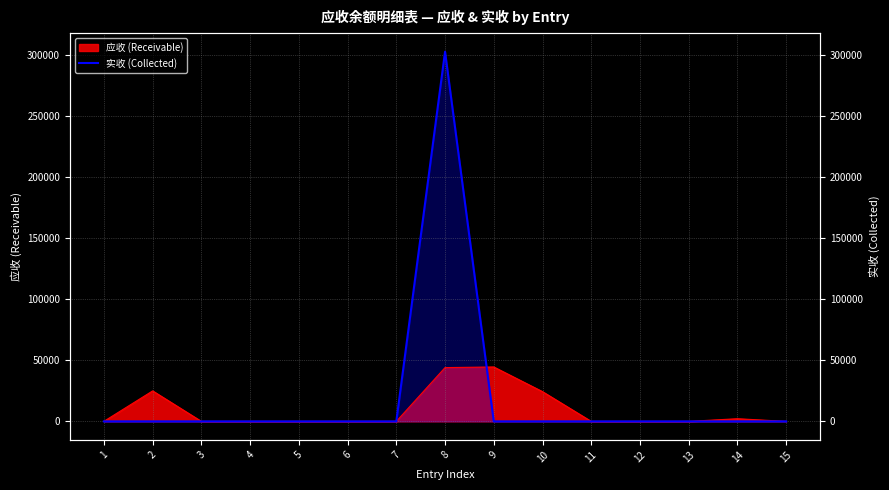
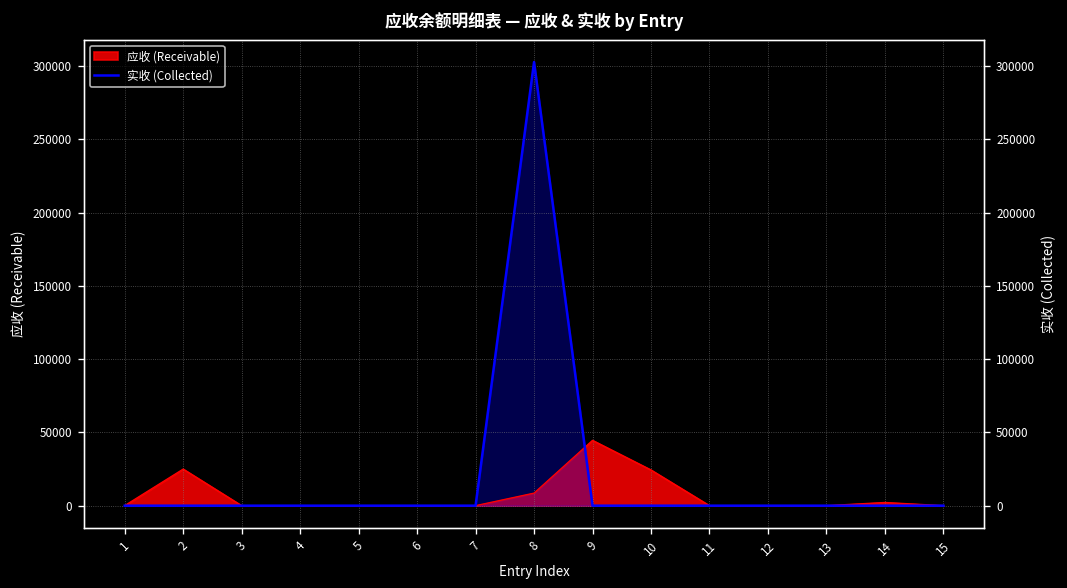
  {
    "应收 (Receivable)": {
      "2": 25000,
-     "8": 44000,
+     "8": 9000,
      "9": 45000,
      "10": 24000,
      "14": 2000
    },
    "实收 (Collected)": {
      "2": 0,
      "8": 303000,
      "9": 0,
      "10": 0,
      "14": 0
    }
  }
